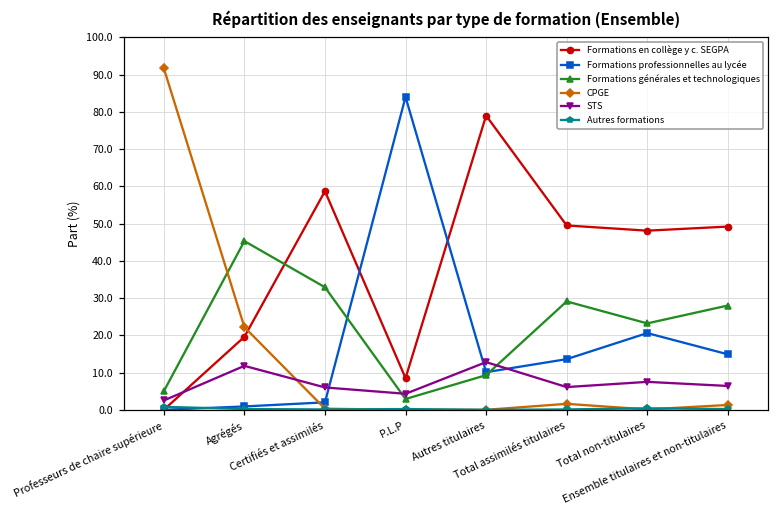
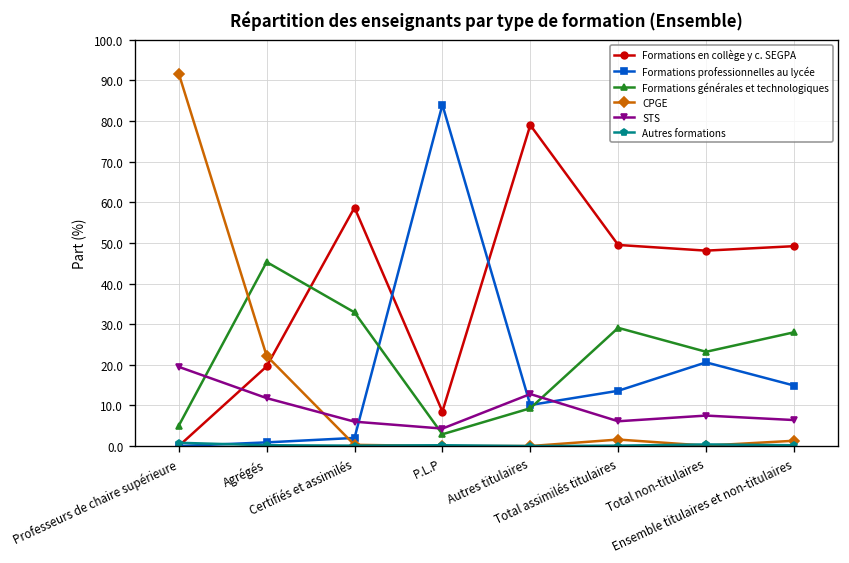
  {
    "Formations en collège y c. SEGPA": {
      "Agrégés": 20,
      "Certifiés et assimilés": 59,
      "P.L.P": 9,
      "Autres titulaires": 79,
      "Total assimilés titulaires": 50,
      "Total non-titulaires": 48,
      "Ensemble titulaires et non-titulaires": 49
    },
    "Formations professionnelles au lycée": {
      "Certifiés et assimilés": 2,
      "P.L.P": 84,
      "Autres titulaires": 10,
      "Total assimilés titulaires": 14,
      "Total non-titulaires": 21,
      "Ensemble titulaires et non-titulaires": 15
    },
    "Formations générales et technologiques": {
      "Professeurs de chaire supérieure": 5,
      "Agrégés": 45,
      "Certifiés et assimilés": 33,
      "P.L.P": 3,
      "Autres titulaires": 9,
      "Total assimilés titulaires": 29,
      "Total non-titulaires": 23,
      "Ensemble titulaires et non-titulaires": 28
    },
    "CPGE": {
      "Professeurs de chaire supérieure": 92,
      "Agrégés": 22,
      "Total assimilés titulaires": 2,
      "Ensemble titulaires et non-titulaires": 1
    },
    "STS": {
-     "Professeurs de chaire supérieure": 3,
+     "Professeurs de chaire supérieure": 20,
      "Agrégés": 12,
      "Certifiés et assimilés": 6,
      "P.L.P": 4,
      "Autres titulaires": 13,
      "Total assimilés titulaires": 6,
      "Total non-titulaires": 8,
      "Ensemble titulaires et non-titulaires": 6
    },
    "Autres formations": {
      "Professeurs de chaire supérieure": 1,
      "Total assimilés titulaires": 0,
      "Ensemble titulaires et non-titulaires": 0
    }
  }
